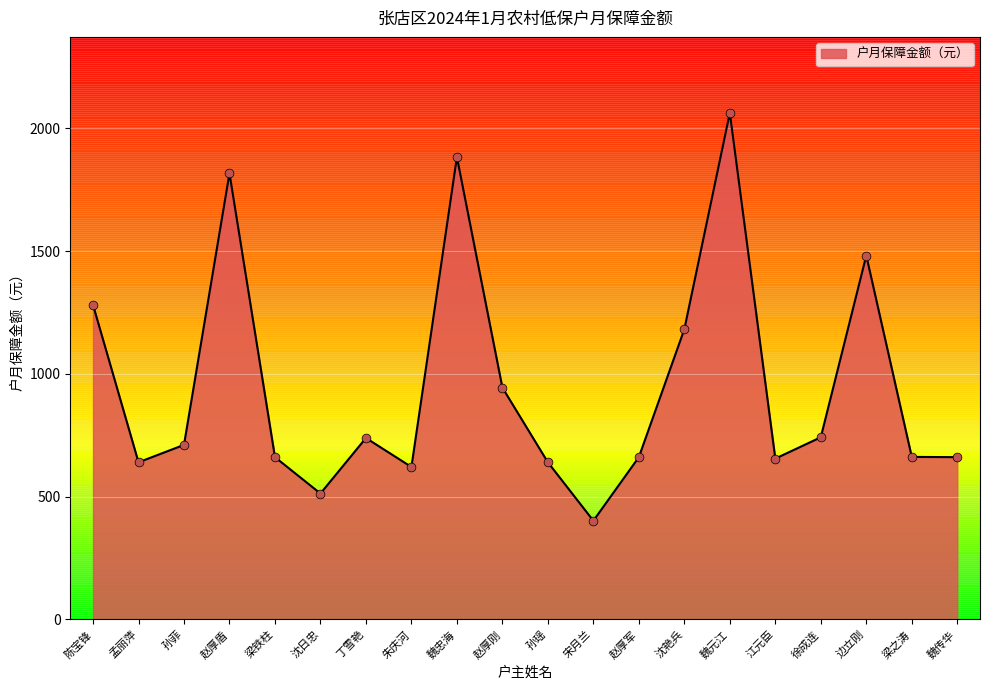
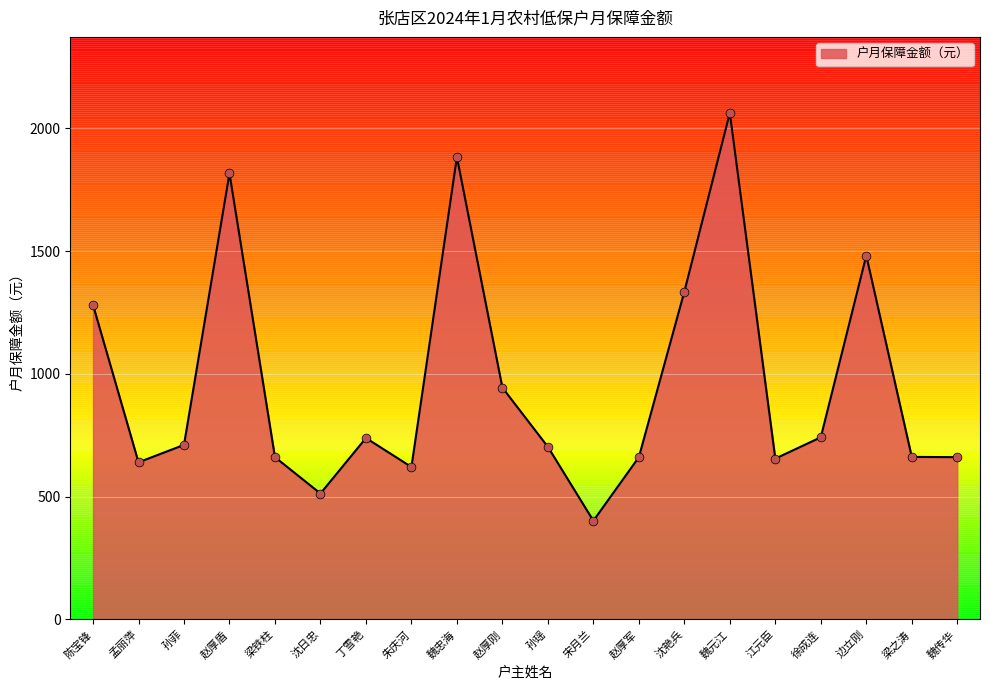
  {
    "陈宝锋": 1280,
    "孟丽萍": 640,
    "孙菲": 710,
    "赵厚盾": 1820,
    "梁铁柱": 660,
    "沈日忠": 510,
    "丁雪艳": 740,
    "朱庆河": 620,
    "魏忠海": 1880,
    "赵厚刚": 940,
-   "孙瑶": 640,
+   "孙瑶": 700,
    "宋月兰": 400,
    "赵厚军": 660,
-   "沈艳兵": 1180,
+   "沈艳兵": 1340,
    "魏元江": 2060,
    "江元臣": 660,
    "徐成连": 740,
    "边立刚": 1480,
    "梁之涛": 660,
    "魏传华": 660
  }
